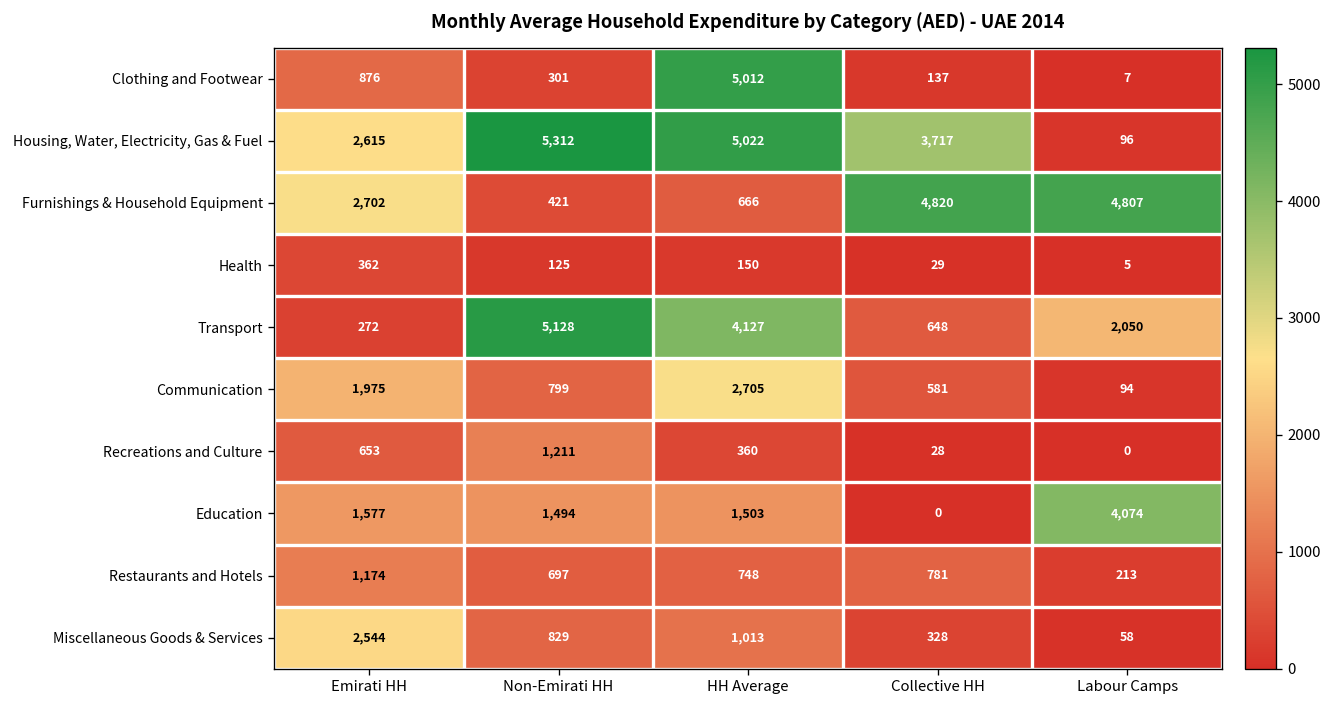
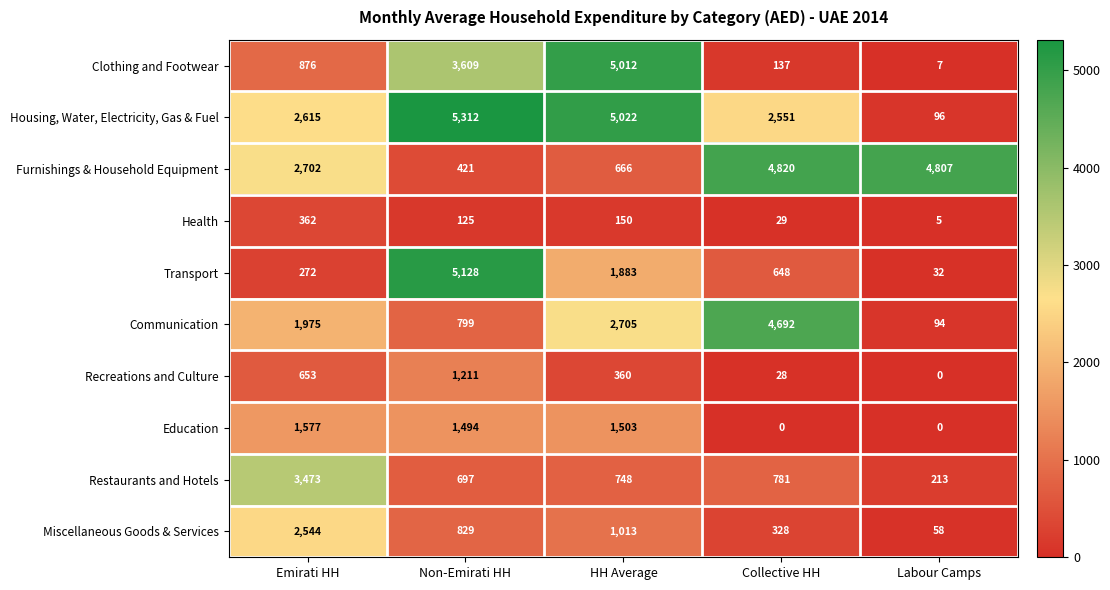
  {
    "Clothing and Footwear": {
      "Emirati HH": "876",
-     "Non-Emirati HH": "301",
+     "Non-Emirati HH": "3,609",
      "HH Average": "5,012",
      "Collective HH": "137",
      "Labour Camps": "7"
    },
    "Housing, Water, Electricity, Gas & Fuel": {
      "Emirati HH": "2,615",
      "Non-Emirati HH": "5,312",
      "HH Average": "5,022",
-     "Collective HH": "3,717",
+     "Collective HH": "2,551",
      "Labour Camps": "96"
    },
    "Furnishings & Household Equipment": {
      "Emirati HH": "2,702",
      "Non-Emirati HH": "421",
      "HH Average": "666",
      "Collective HH": "4,820",
      "Labour Camps": "4,807"
    },
    "Health": {
      "Emirati HH": "362",
      "Non-Emirati HH": "125",
      "HH Average": "150",
      "Collective HH": "29",
      "Labour Camps": "5"
    },
    "Transport": {
      "Emirati HH": "272",
      "Non-Emirati HH": "5,128",
-     "HH Average": "4,127",
+     "HH Average": "1,883",
      "Collective HH": "648",
-     "Labour Camps": "2,050"
+     "Labour Camps": "32"
    },
    "Communication": {
      "Emirati HH": "1,975",
      "Non-Emirati HH": "799",
      "HH Average": "2,705",
-     "Collective HH": "581",
+     "Collective HH": "4,692",
      "Labour Camps": "94"
    },
    "Recreations and Culture": {
      "Emirati HH": "653",
      "Non-Emirati HH": "1,211",
      "HH Average": "360",
      "Collective HH": "28",
      "Labour Camps": "0"
    },
    "Education": {
      "Emirati HH": "1,577",
      "Non-Emirati HH": "1,494",
      "HH Average": "1,503",
      "Collective HH": "0",
-     "Labour Camps": "4,074"
+     "Labour Camps": "0"
    },
    "Restaurants and Hotels": {
-     "Emirati HH": "1,174",
+     "Emirati HH": "3,473",
      "Non-Emirati HH": "697",
      "HH Average": "748",
      "Collective HH": "781",
      "Labour Camps": "213"
    },
    "Miscellaneous Goods & Services": {
      "Emirati HH": "2,544",
      "Non-Emirati HH": "829",
      "HH Average": "1,013",
      "Collective HH": "328",
      "Labour Camps": "58"
    }
  }
